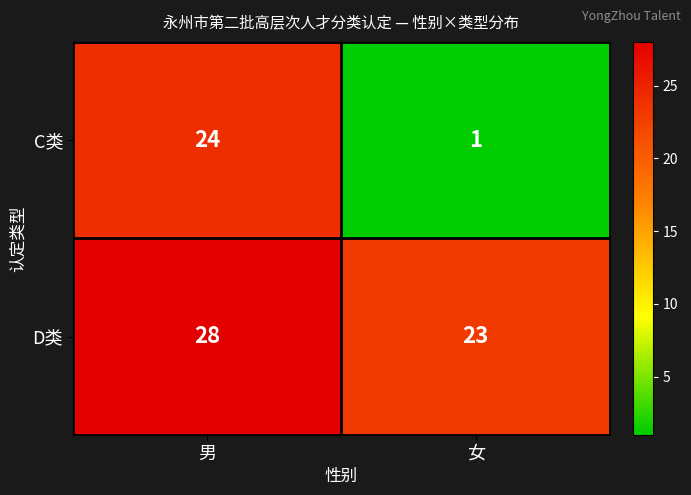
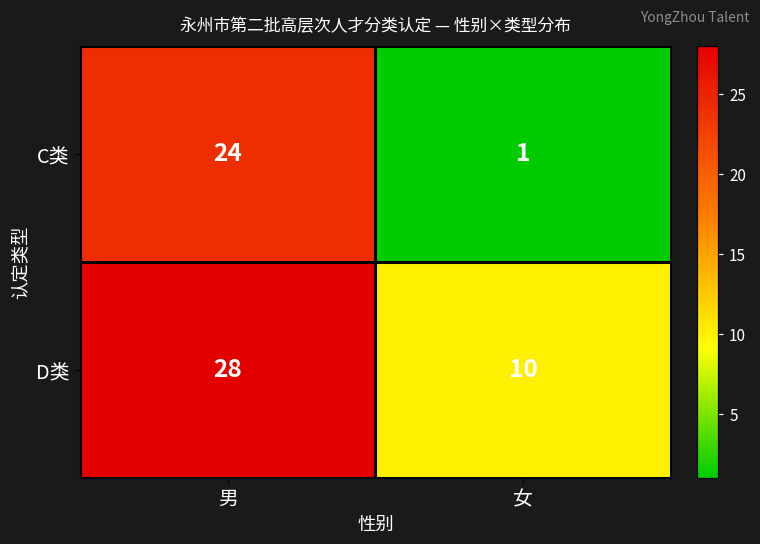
  {
    "C类": {
      "男": 24,
      "女": 1
    },
    "D类": {
      "男": 28,
-     "女": 23
+     "女": 10
    }
  }
